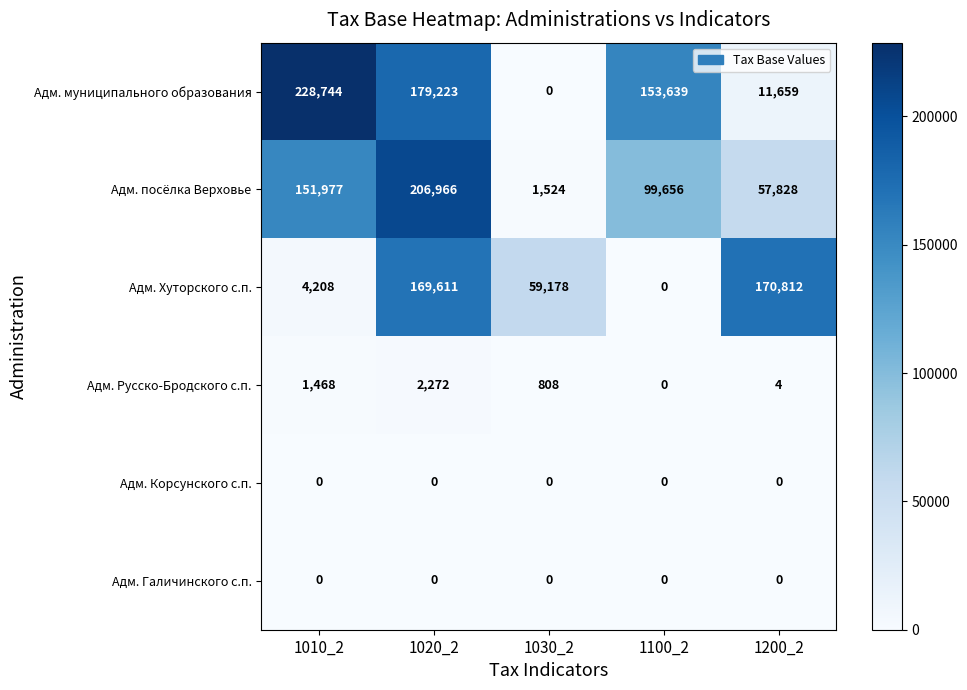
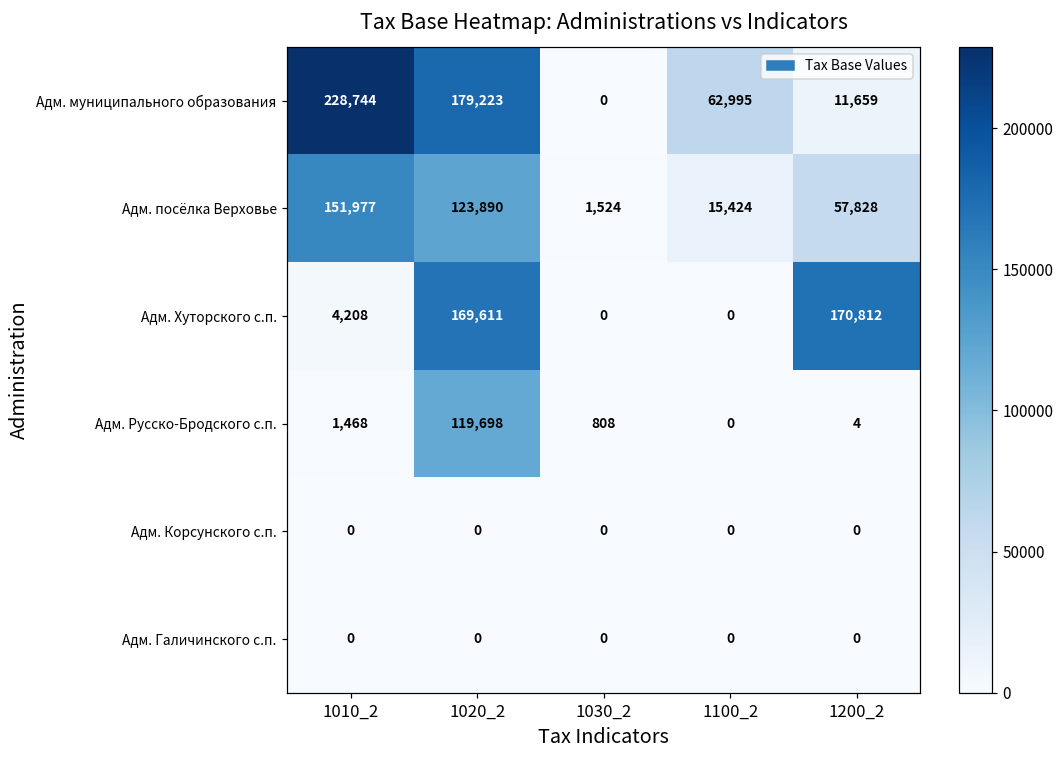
  {
    "Адм. муниципального образования": {
      "1010_2": "228,744",
      "1020_2": "179,223",
      "1030_2": "0",
-     "1100_2": "153,639",
+     "1100_2": "62,995",
      "1200_2": "11,659"
    },
    "Адм. посёлка Верховье": {
      "1010_2": "151,977",
-     "1020_2": "206,966",
+     "1020_2": "123,890",
      "1030_2": "1,524",
-     "1100_2": "99,656",
+     "1100_2": "15,424",
      "1200_2": "57,828"
    },
    "Адм. Хуторского с.п.": {
      "1010_2": "4,208",
      "1020_2": "169,611",
-     "1030_2": "59,178",
+     "1030_2": "0",
      "1100_2": "0",
      "1200_2": "170,812"
    },
    "Адм. Русско-Бродского с.п.": {
      "1010_2": "1,468",
-     "1020_2": "2,272",
+     "1020_2": "119,698",
      "1030_2": "808",
      "1100_2": "0",
      "1200_2": "4"
    },
    "Адм. Корсунского с.п.": {
      "1010_2": "0",
      "1020_2": "0",
      "1030_2": "0",
      "1100_2": "0",
      "1200_2": "0"
    },
    "Адм. Галичинского с.п.": {
      "1010_2": "0",
      "1020_2": "0",
      "1030_2": "0",
      "1100_2": "0",
      "1200_2": "0"
    }
  }
